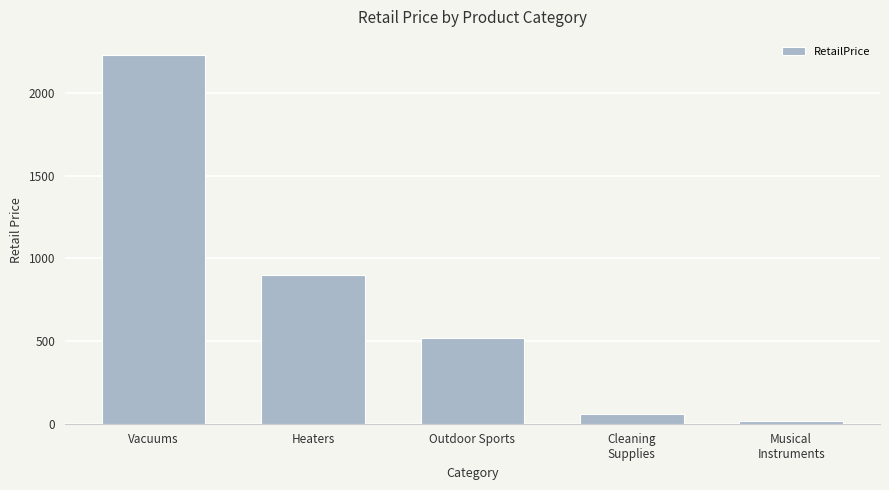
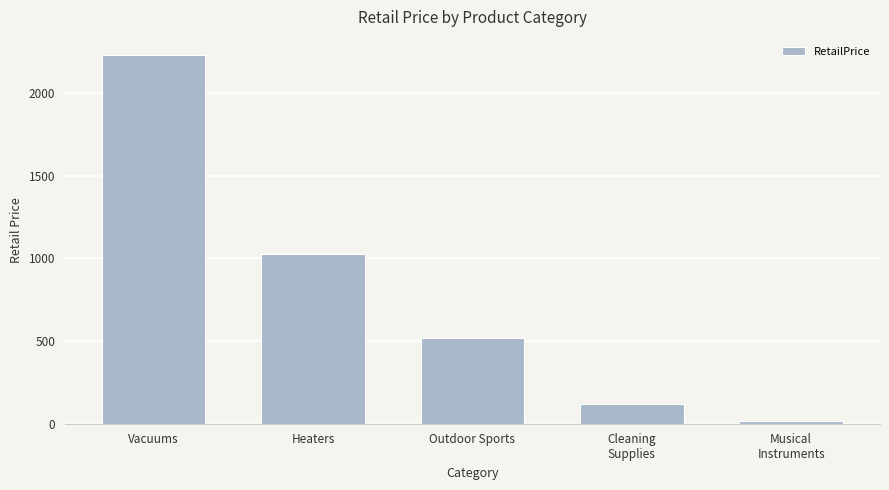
  {
    "Vacuums": 2230,
-   "Heaters": 900,
+   "Heaters": 1020,
    "Outdoor Sports": 520,
-   "Cleaning Supplies": 60,
+   "Cleaning Supplies": 120,
    "Musical Instruments": 20
  }
